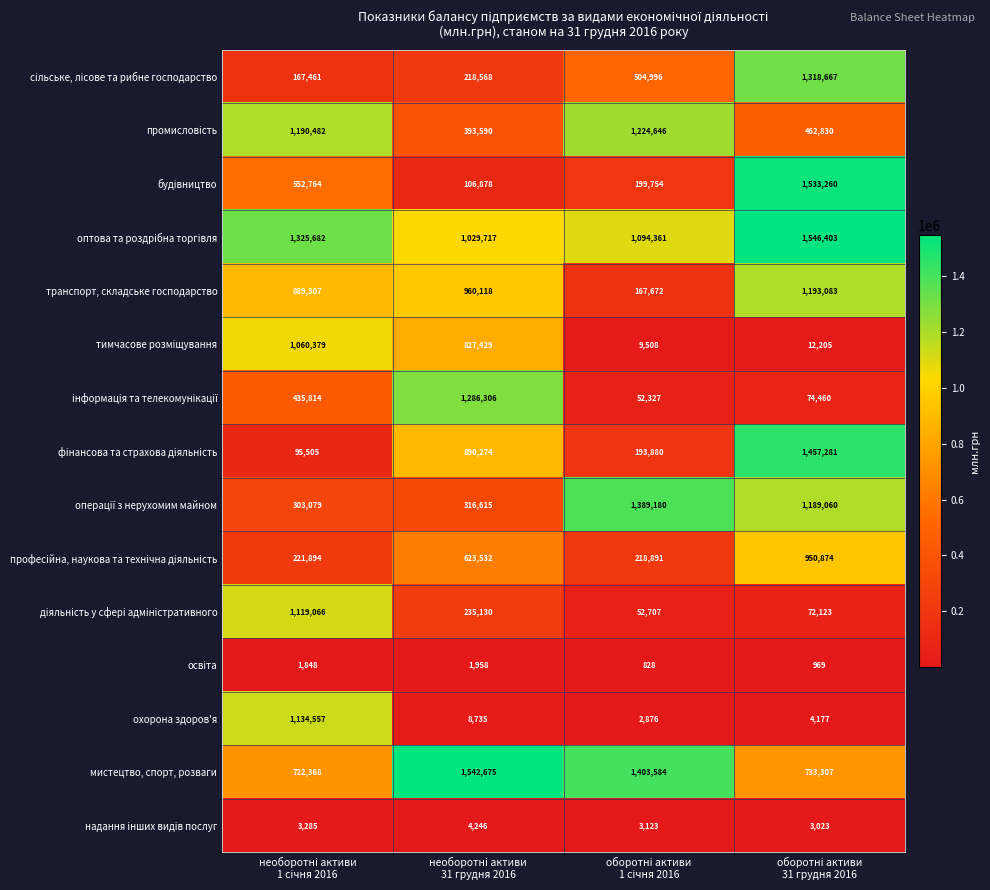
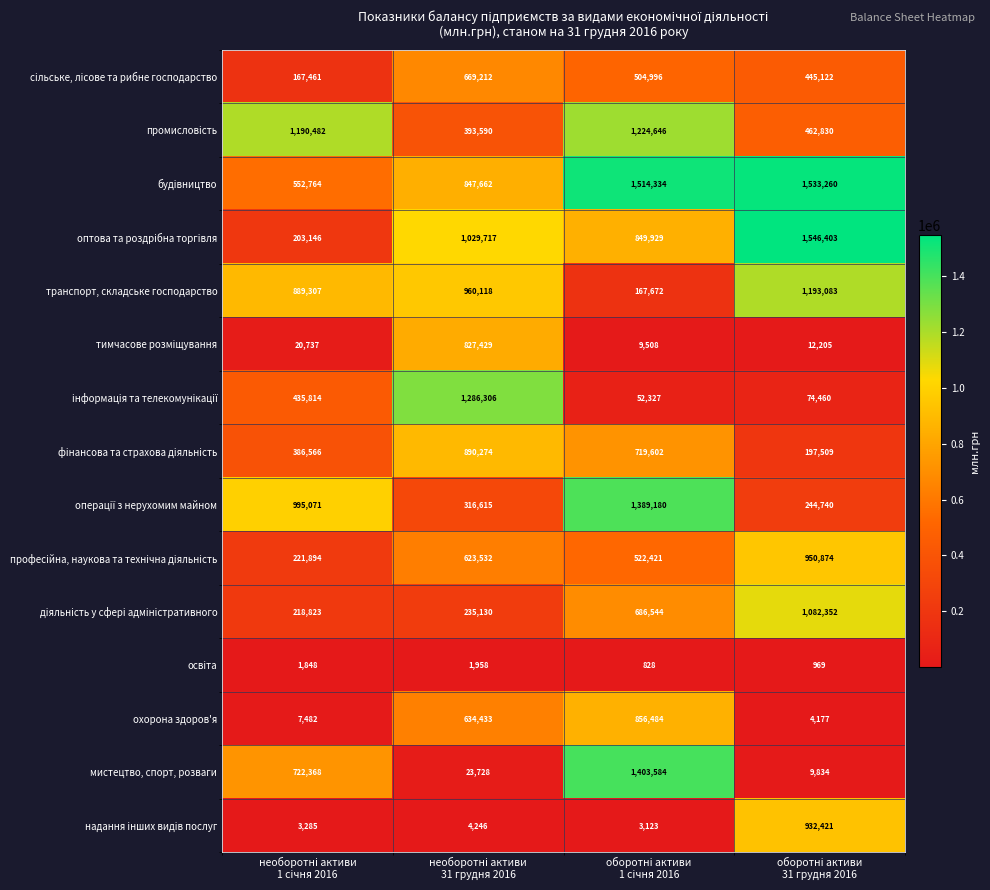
  {
    "сільське, лісове та рибне господарство": {
      "необоротні активи 1 січня 2016": "167,461",
-     "необоротні активи 31 грудня 2016": "218,568",
+     "необоротні активи 31 грудня 2016": "669,212",
      "оборотні активи 1 січня 2016": "504,996",
-     "оборотні активи 31 грудня 2016": "1,318,667"
+     "оборотні активи 31 грудня 2016": "445,122"
    },
    "промисловість": {
      "необоротні активи 1 січня 2016": "1,190,482",
      "необоротні активи 31 грудня 2016": "393,590",
      "оборотні активи 1 січня 2016": "1,224,646",
      "оборотні активи 31 грудня 2016": "462,830"
    },
    "будівництво": {
      "необоротні активи 1 січня 2016": "552,764",
-     "необоротні активи 31 грудня 2016": "106,878",
-     "оборотні активи 1 січня 2016": "199,754",
+     "необоротні активи 31 грудня 2016": "847,662",
+     "оборотні активи 1 січня 2016": "1,514,334",
      "оборотні активи 31 грудня 2016": "1,533,260"
    },
    "оптова та роздрібна торгівля": {
-     "необоротні активи 1 січня 2016": "1,325,682",
+     "необоротні активи 1 січня 2016": "203,146",
      "необоротні активи 31 грудня 2016": "1,029,717",
-     "оборотні активи 1 січня 2016": "1,094,361",
+     "оборотні активи 1 січня 2016": "849,929",
      "оборотні активи 31 грудня 2016": "1,546,403"
    },
    "транспорт, складське господарство": {
      "необоротні активи 1 січня 2016": "889,307",
      "необоротні активи 31 грудня 2016": "960,118",
      "оборотні активи 1 січня 2016": "167,672",
      "оборотні активи 31 грудня 2016": "1,193,083"
    },
    "тимчасове розміщування": {
-     "необоротні активи 1 січня 2016": "1,060,379",
+     "необоротні активи 1 січня 2016": "20,737",
      "необоротні активи 31 грудня 2016": "827,429",
      "оборотні активи 1 січня 2016": "9,508",
      "оборотні активи 31 грудня 2016": "12,205"
    },
    "інформація та телекомунікації": {
      "необоротні активи 1 січня 2016": "435,814",
      "необоротні активи 31 грудня 2016": "1,286,306",
      "оборотні активи 1 січня 2016": "52,327",
      "оборотні активи 31 грудня 2016": "74,460"
    },
    "фінансова та страхова діяльність": {
-     "необоротні активи 1 січня 2016": "95,505",
+     "необоротні активи 1 січня 2016": "386,566",
      "необоротні активи 31 грудня 2016": "890,274",
-     "оборотні активи 1 січня 2016": "193,880",
-     "оборотні активи 31 грудня 2016": "1,457,281"
+     "оборотні активи 1 січня 2016": "719,602",
+     "оборотні активи 31 грудня 2016": "197,509"
    },
    "операції з нерухомим майном": {
-     "необоротні активи 1 січня 2016": "303,079",
+     "необоротні активи 1 січня 2016": "995,071",
      "необоротні активи 31 грудня 2016": "316,615",
      "оборотні активи 1 січня 2016": "1,389,180",
-     "оборотні активи 31 грудня 2016": "1,189,060"
+     "оборотні активи 31 грудня 2016": "244,740"
    },
    "професійна, наукова та технічна діяльність": {
      "необоротні активи 1 січня 2016": "221,894",
      "необоротні активи 31 грудня 2016": "623,532",
-     "оборотні активи 1 січня 2016": "218,891",
+     "оборотні активи 1 січня 2016": "522,421",
      "оборотні активи 31 грудня 2016": "950,874"
    },
    "діяльність у сфері адміністративного": {
-     "необоротні активи 1 січня 2016": "1,119,066",
+     "необоротні активи 1 січня 2016": "218,823",
      "необоротні активи 31 грудня 2016": "235,130",
-     "оборотні активи 1 січня 2016": "52,707",
-     "оборотні активи 31 грудня 2016": "72,123"
+     "оборотні активи 1 січня 2016": "686,544",
+     "оборотні активи 31 грудня 2016": "1,082,352"
    },
    "освіта": {
      "необоротні активи 1 січня 2016": "1,848",
      "необоротні активи 31 грудня 2016": "1,958",
      "оборотні активи 1 січня 2016": "828",
      "оборотні активи 31 грудня 2016": "969"
    },
    "охорона здоров'я": {
-     "необоротні активи 1 січня 2016": "1,134,557",
-     "необоротні активи 31 грудня 2016": "8,735",
-     "оборотні активи 1 січня 2016": "2,876",
+     "необоротні активи 1 січня 2016": "7,482",
+     "необоротні активи 31 грудня 2016": "634,433",
+     "оборотні активи 1 січня 2016": "856,484",
      "оборотні активи 31 грудня 2016": "4,177"
    },
    "мистецтво, спорт, розваги": {
      "необоротні активи 1 січня 2016": "722,368",
-     "необоротні активи 31 грудня 2016": "1,542,675",
+     "необоротні активи 31 грудня 2016": "23,728",
      "оборотні активи 1 січня 2016": "1,403,584",
-     "оборотні активи 31 грудня 2016": "733,307"
+     "оборотні активи 31 грудня 2016": "9,834"
    },
    "надання інших видів послуг": {
      "необоротні активи 1 січня 2016": "3,285",
      "необоротні активи 31 грудня 2016": "4,246",
      "оборотні активи 1 січня 2016": "3,123",
-     "оборотні активи 31 грудня 2016": "3,023"
+     "оборотні активи 31 грудня 2016": "932,421"
    }
  }
